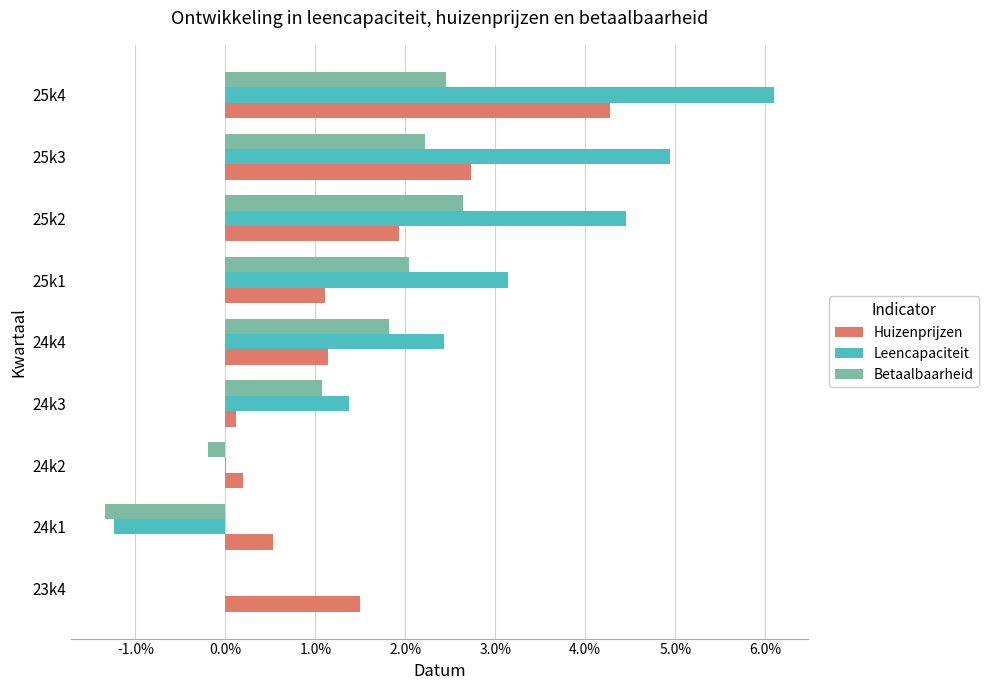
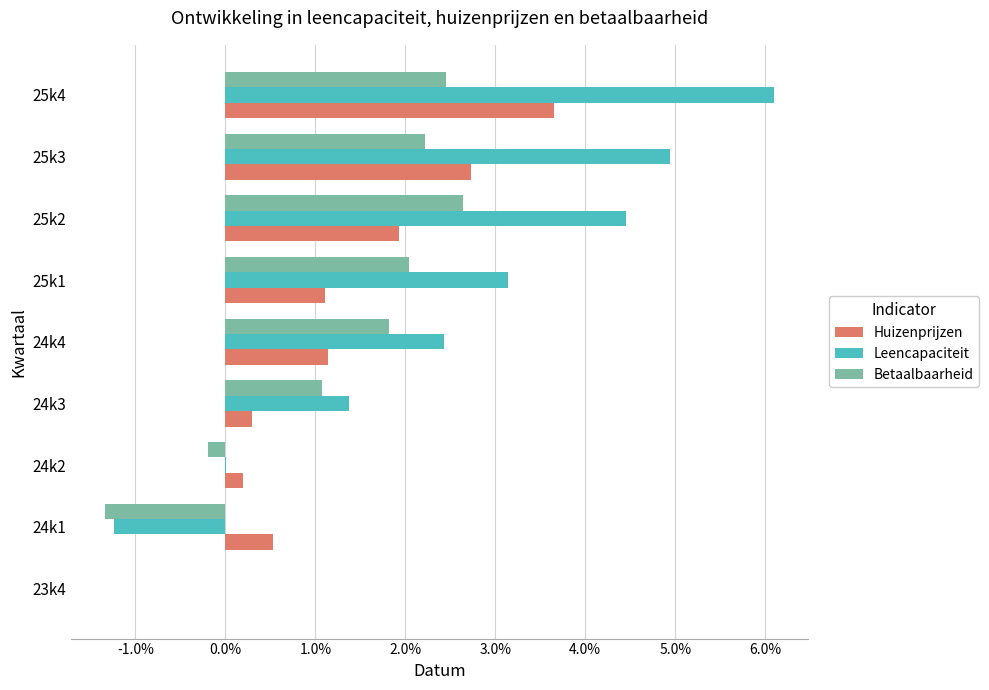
  {
    "Huizenprijzen": {
-     "25k4": "4.3%",
+     "25k4": "3.7%",
      "25k3": "2.7%",
      "25k2": "1.9%",
      "25k1": "1.1%",
      "24k4": "1.1%",
-     "24k3": "0.1%",
+     "24k3": "0.3%",
      "24k2": "0.2%",
      "24k1": "0.5%",
-     "23k4": "1.5%"
+     "23k4": "0.0%"
    }
  }
